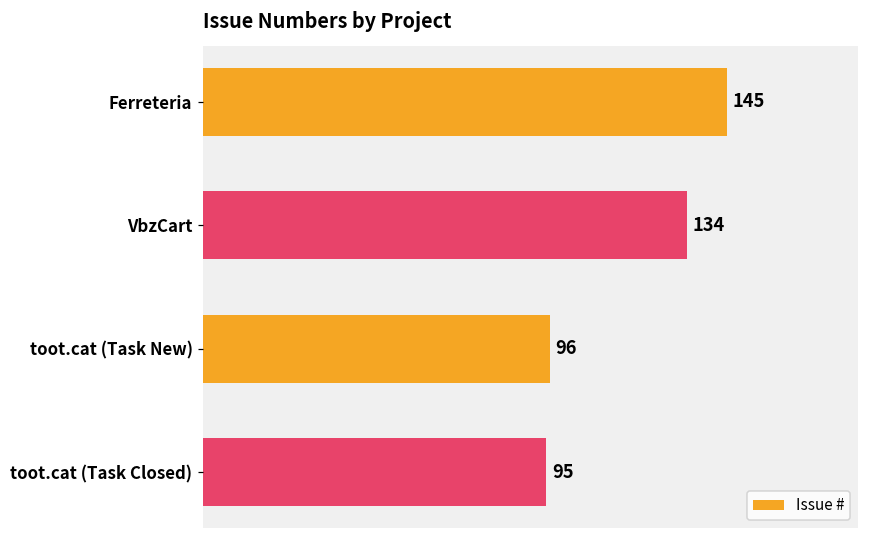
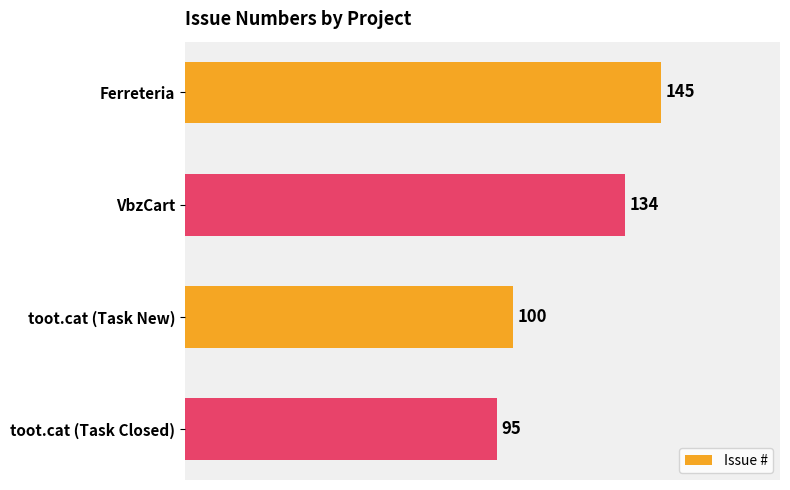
  {
    "Ferreteria": 145,
    "VbzCart": 134,
-   "toot.cat (Task New)": 96,
+   "toot.cat (Task New)": 100,
    "toot.cat (Task Closed)": 95
  }
